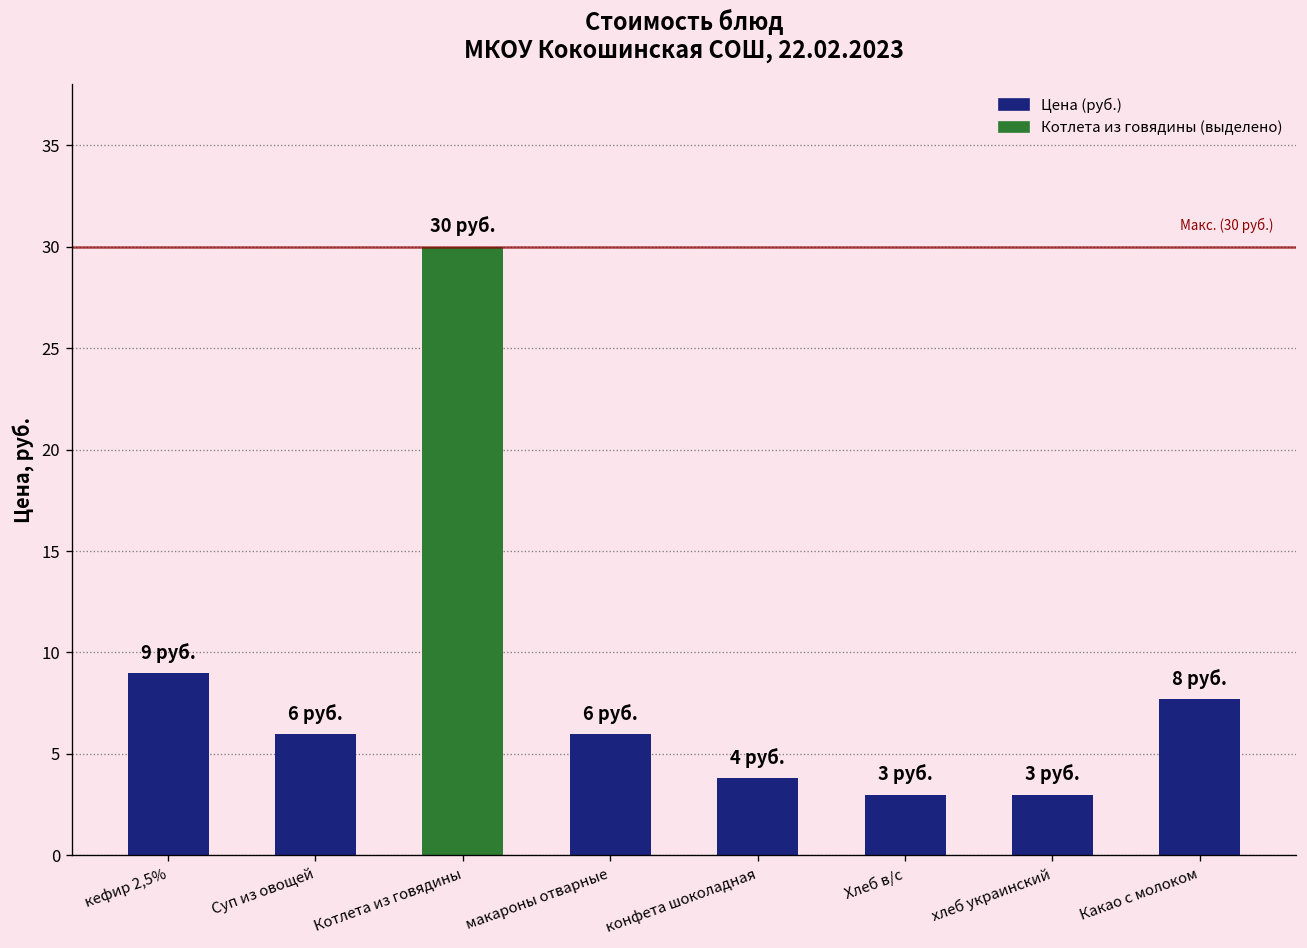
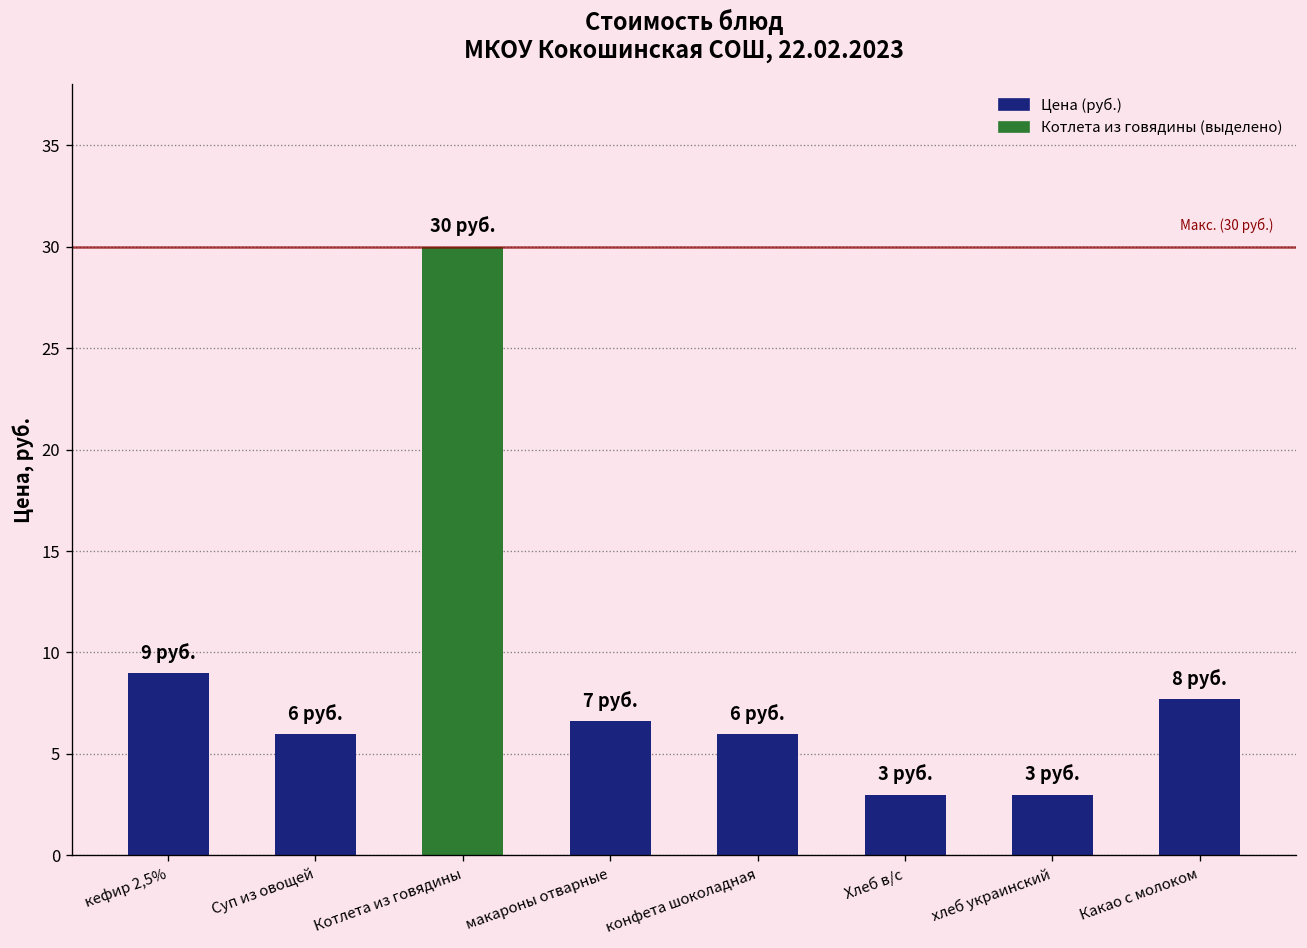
  {
    "кефир 2,5%": 9,
    "Суп из овощей": 6,
    "Котлета из говядины": 30,
-   "макароны отварные": 6,
-   "конфета шоколадная": 4,
+   "макароны отварные": 7,
+   "конфета шоколадная": 6,
    "Хлеб в/с": 3,
    "хлеб украинский": 3,
    "Какао с молоком": 8
  }
